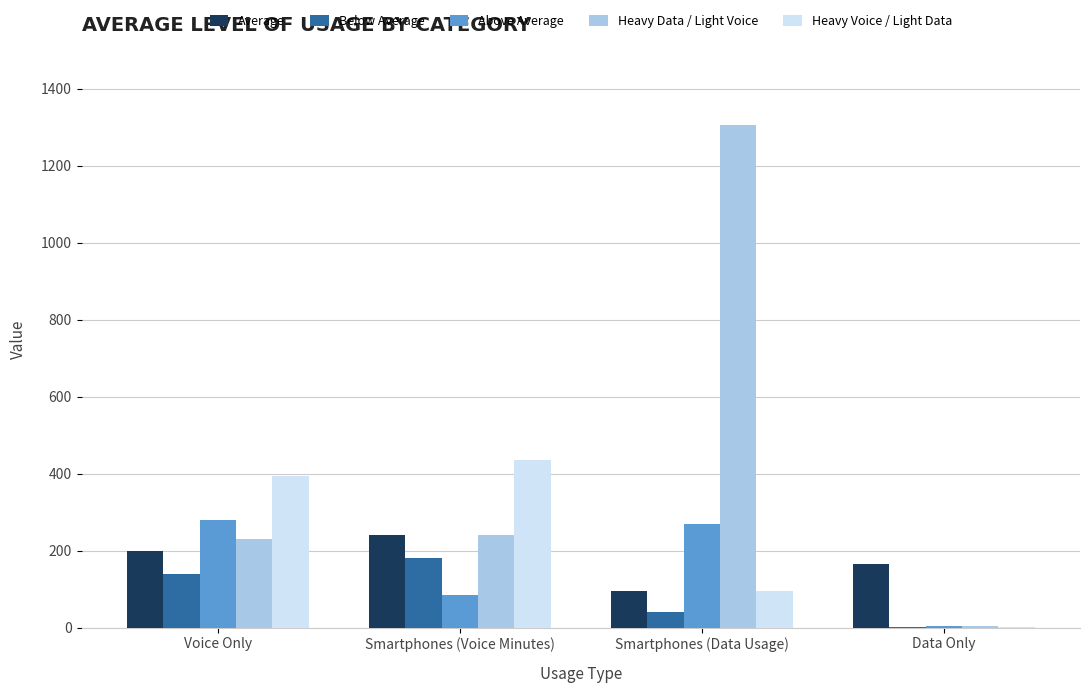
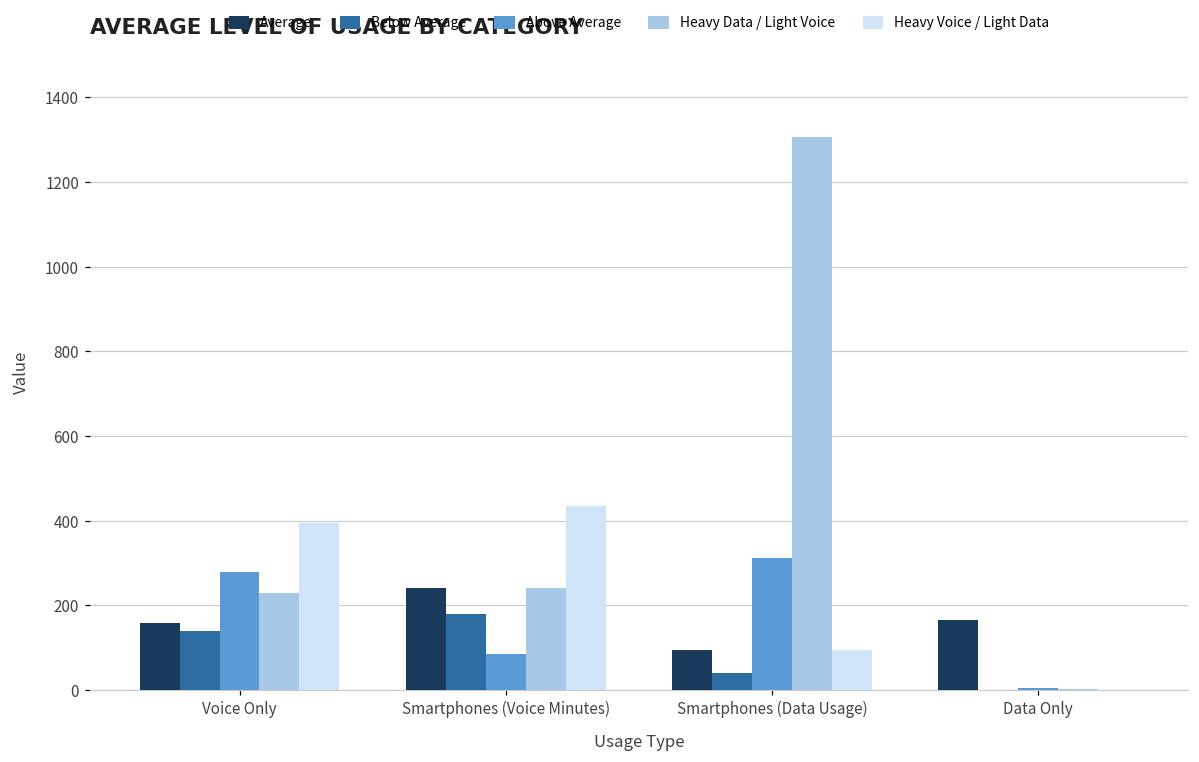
  {
    "Average": {
-     "Voice Only": 200,
+     "Voice Only": 160,
      "Smartphones (Voice Minutes)": 240,
      "Smartphones (Data Usage)": 100,
      "Data Only": 170
    },
    "Below Average": {
      "Voice Only": 140,
      "Smartphones (Voice Minutes)": 180,
      "Smartphones (Data Usage)": 40
    },
    "Above Average": {
      "Voice Only": 280,
      "Smartphones (Voice Minutes)": 90,
-     "Smartphones (Data Usage)": 270
+     "Smartphones (Data Usage)": 310
    }
  }
